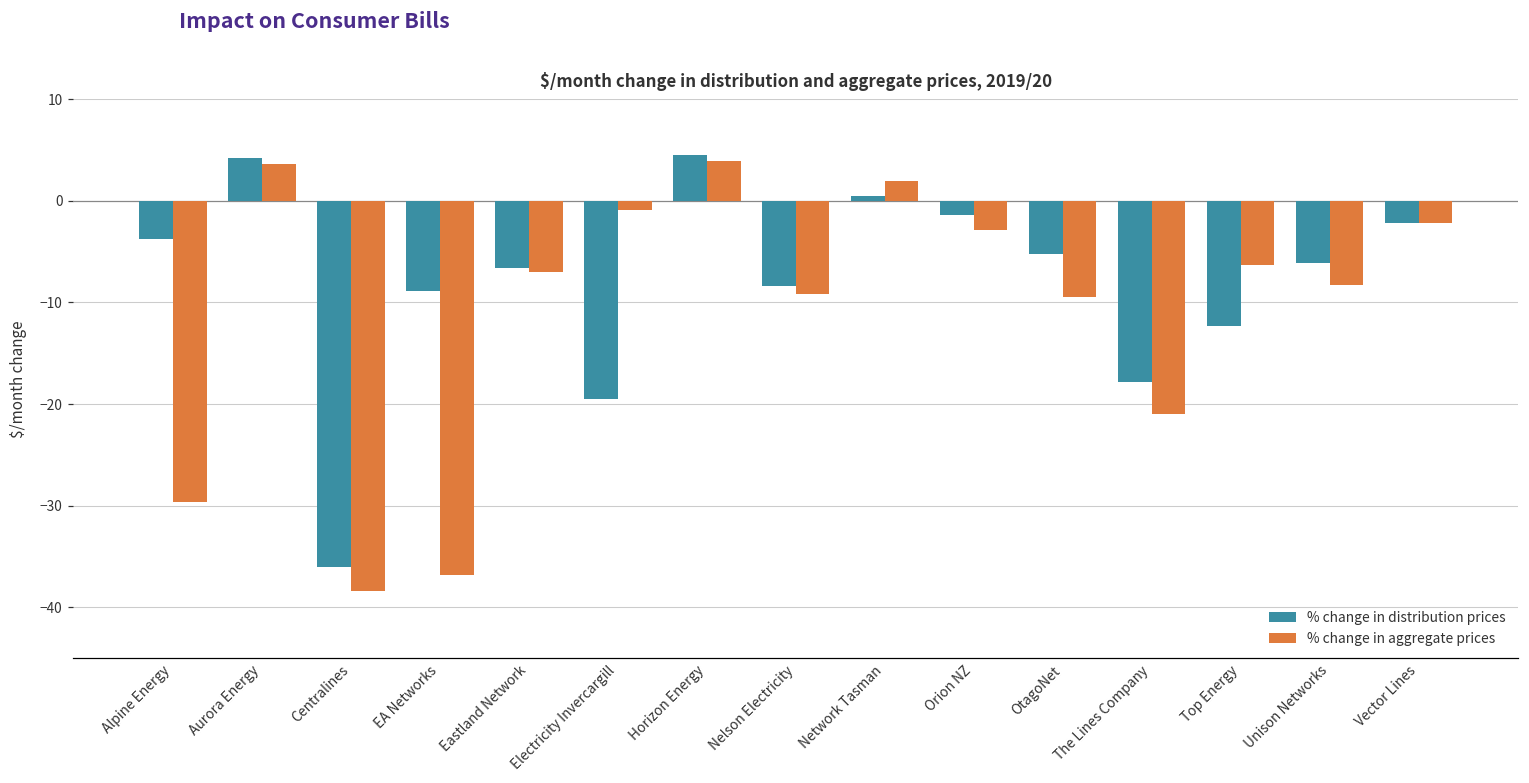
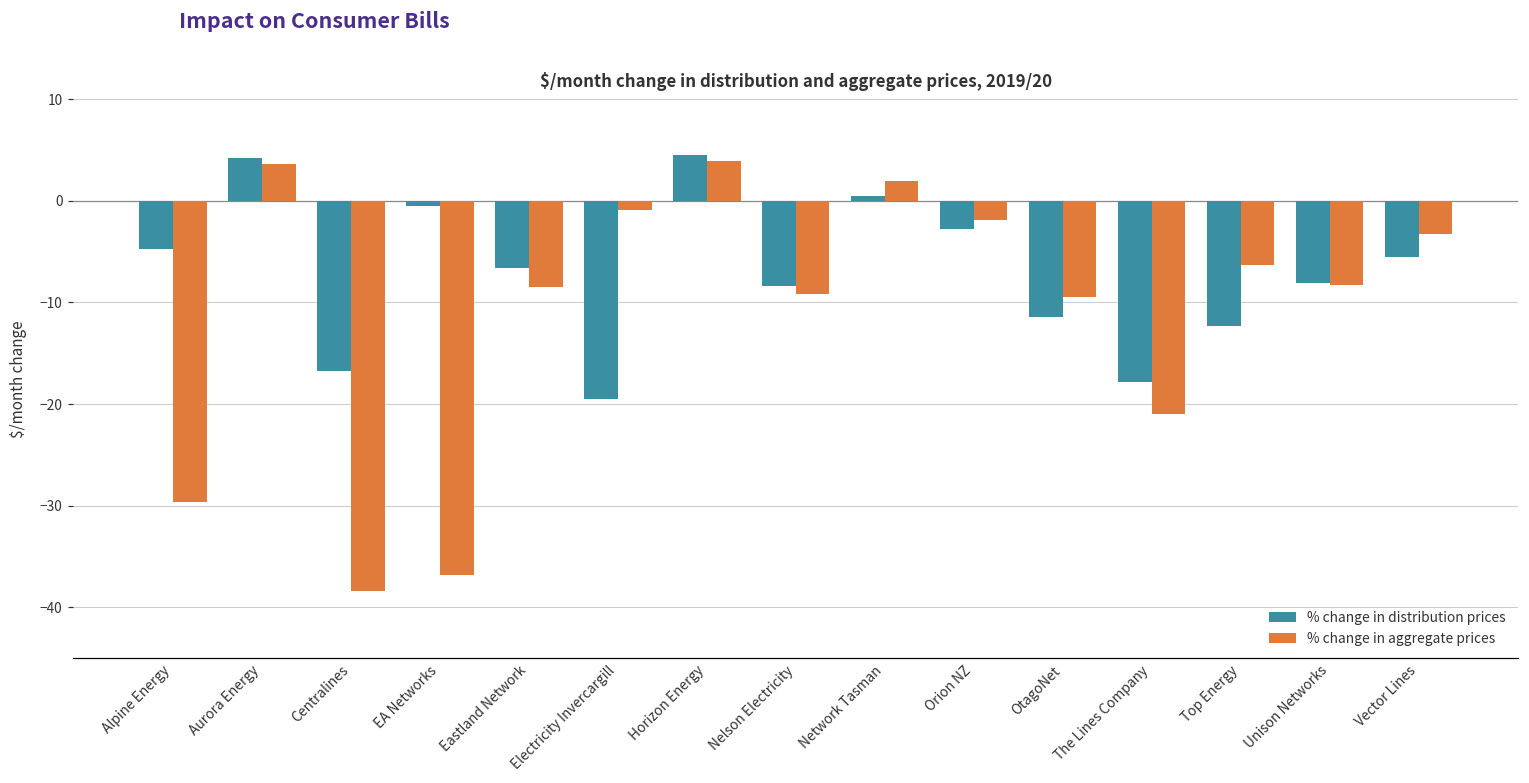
  {
    "% change in distribution prices": {
-     "Alpine Energy": -4,
+     "Alpine Energy": -5,
      "Aurora Energy": 4,
-     "Centralines": -36,
-     "EA Networks": -9,
+     "Centralines": -17,
+     "EA Networks": 0,
      "Eastland Network": -7,
      "Electricity Invercargill": -19,
      "Horizon Energy": 5,
      "Nelson Electricity": -8,
      "Network Tasman": 1,
-     "Orion NZ": -1,
-     "OtagoNet": -5,
+     "Orion NZ": -3,
+     "OtagoNet": -11,
      "The Lines Company": -18,
      "Top Energy": -12,
-     "Unison Networks": -6,
-     "Vector Lines": -2
+     "Unison Networks": -8,
+     "Vector Lines": -6
    },
    "% change in aggregate prices": {
      "Alpine Energy": -30,
      "Aurora Energy": 4,
      "Centralines": -38,
      "EA Networks": -37,
-     "Eastland Network": -7,
+     "Eastland Network": -9,
      "Electricity Invercargill": -1,
      "Horizon Energy": 4,
      "Nelson Electricity": -9,
      "Network Tasman": 2,
-     "Orion NZ": -3,
+     "Orion NZ": -2,
      "OtagoNet": -9,
      "The Lines Company": -21,
      "Top Energy": -6,
      "Unison Networks": -8,
-     "Vector Lines": -2
+     "Vector Lines": -3
    }
  }
